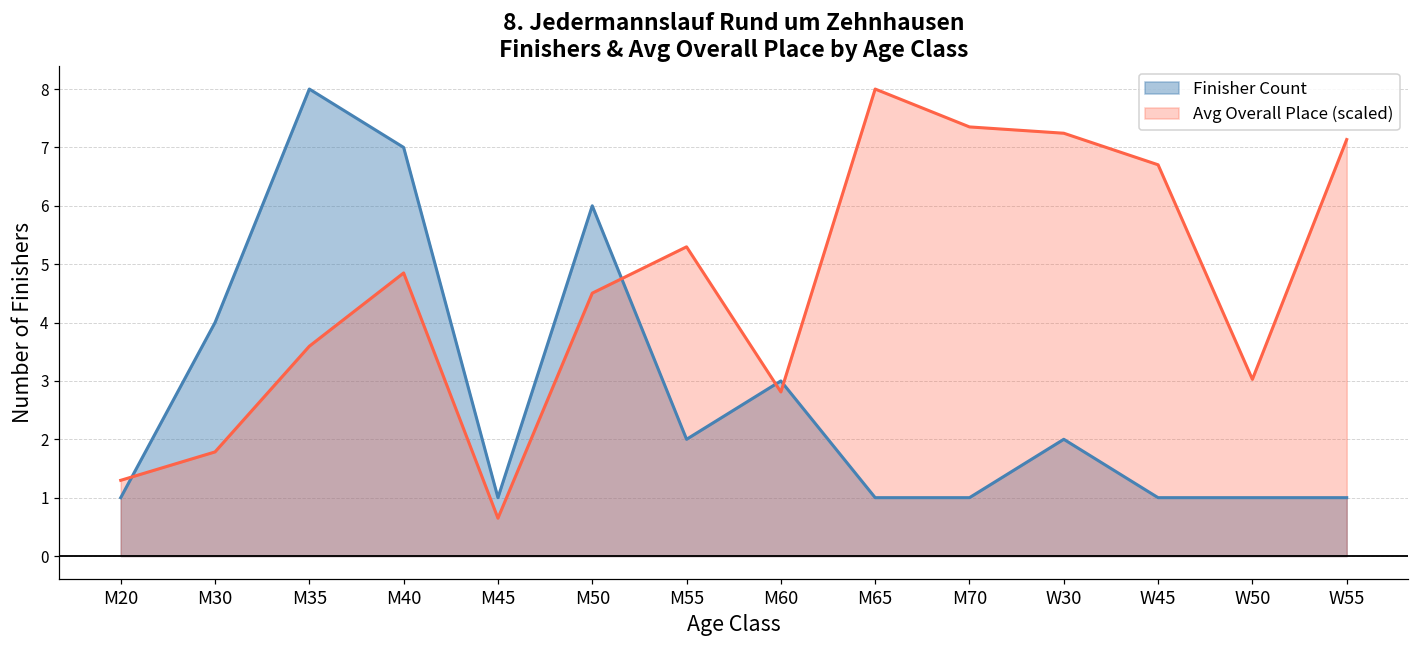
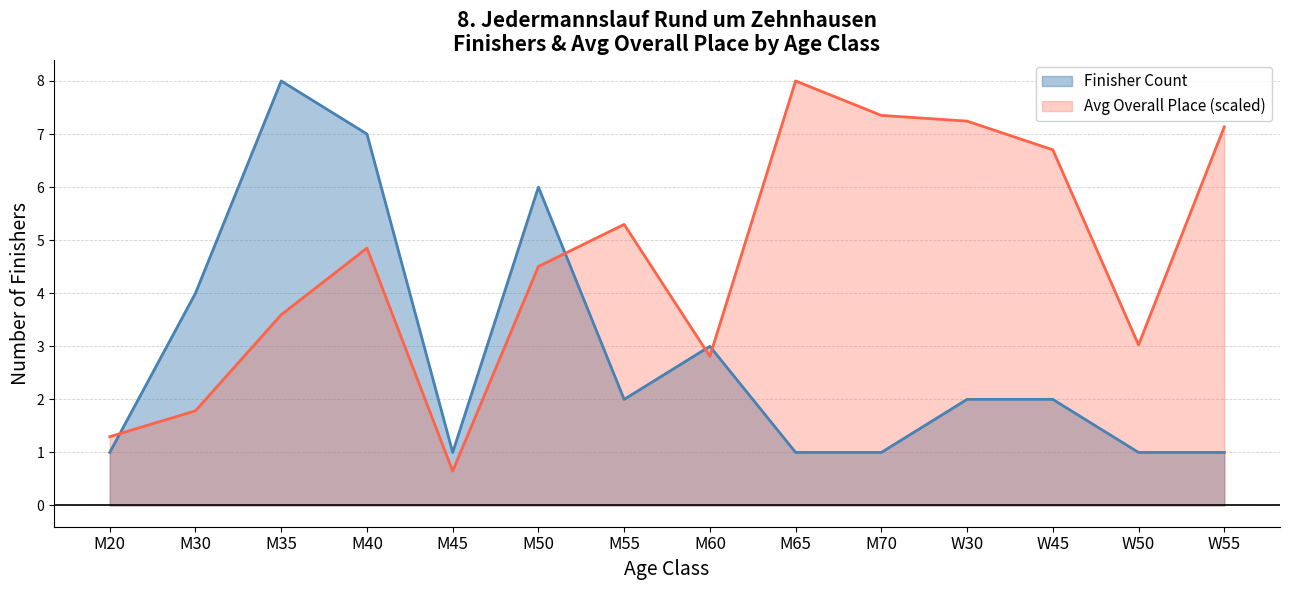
  {
    "Finisher Count": {
      "M20": 1,
      "M30": 4,
      "M35": 8,
      "M40": 7,
      "M45": 1,
      "M50": 6,
      "M55": 2,
      "M60": 3,
      "M65": 1,
      "M70": 1,
      "W30": 2,
-     "W45": 1,
+     "W45": 2,
      "W50": 1,
      "W55": 1
    },
    "Avg Overall Place (scaled)": {
      "M20": 1.3,
      "M30": 1.8,
      "M35": 3.6,
      "M40": 4.8,
      "M45": 0.6,
      "M50": 4.5,
      "M55": 5.3,
      "M60": 2.8,
      "M65": 8,
      "M70": 7.4,
      "W30": 7.2,
      "W45": 6.7,
      "W50": 3,
      "W55": 7.1
    }
  }
